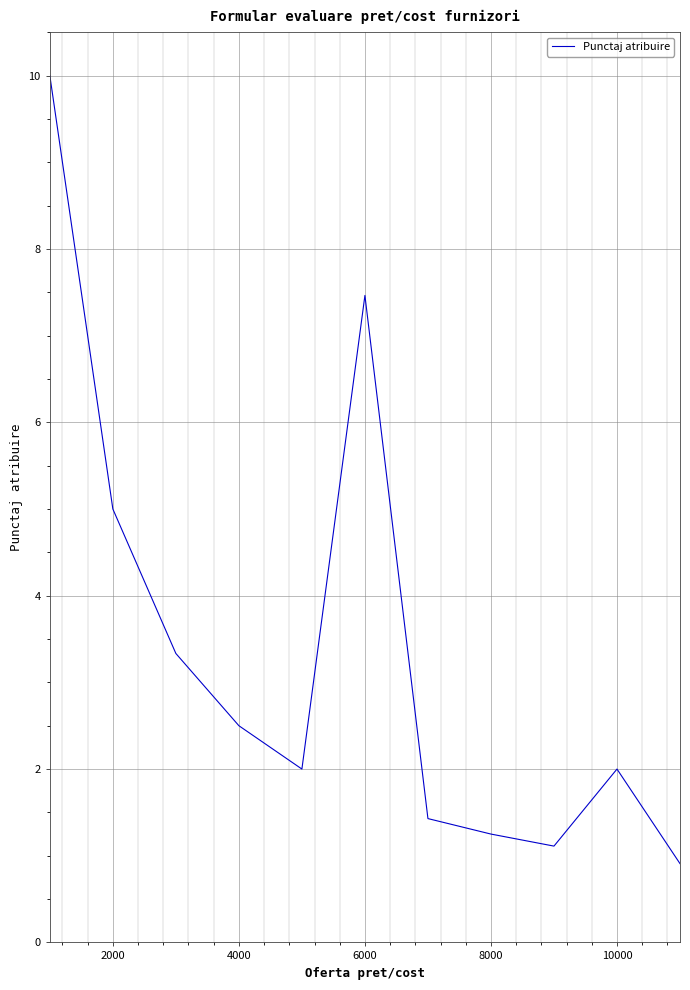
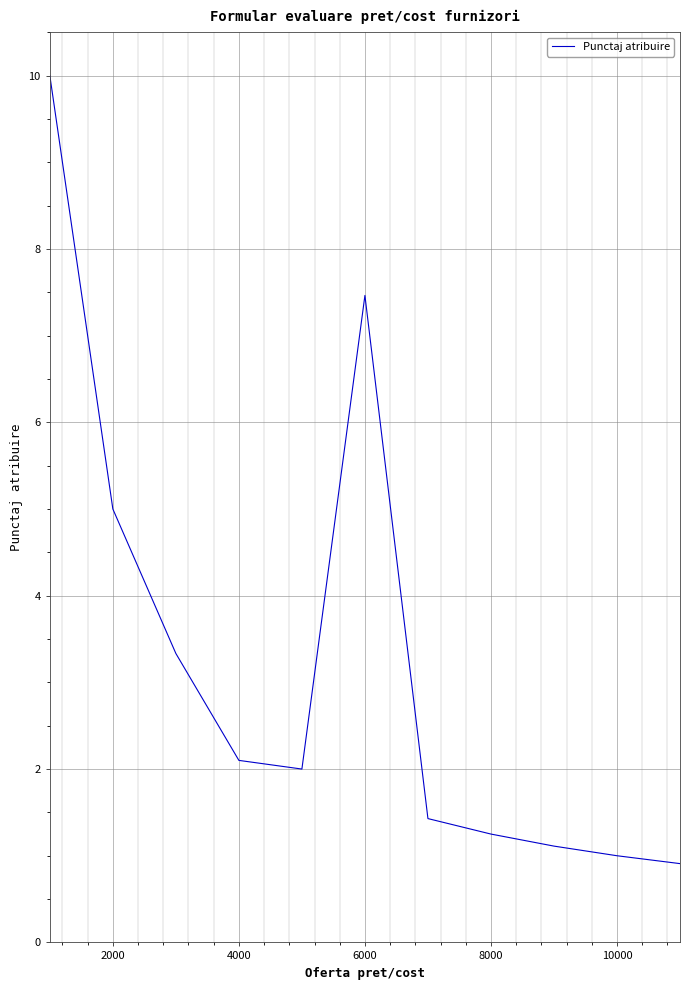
  {
    "2000": 5.0,
-   "4000": 2.5,
+   "4000": 2.1,
    "6000": 7.5,
    "8000": 1.3,
-   "10000": 2
+   "10000": 1
  }
